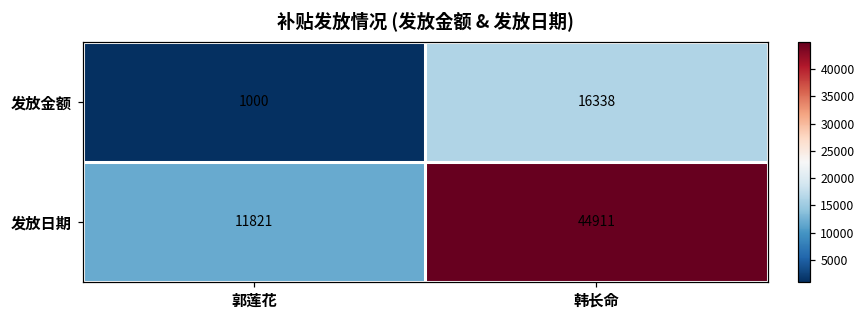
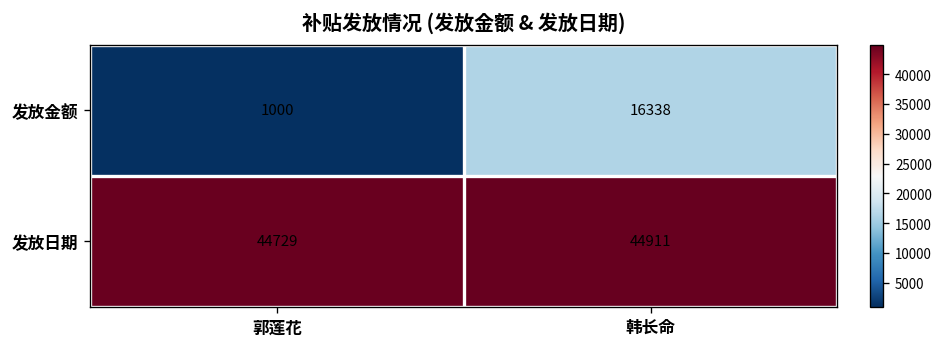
  {
    "发放金额": {
      "郭莲花": 1000,
      "韩长命": 16338
    },
    "发放日期": {
-     "郭莲花": 11821,
+     "郭莲花": 44729,
      "韩长命": 44911
    }
  }
